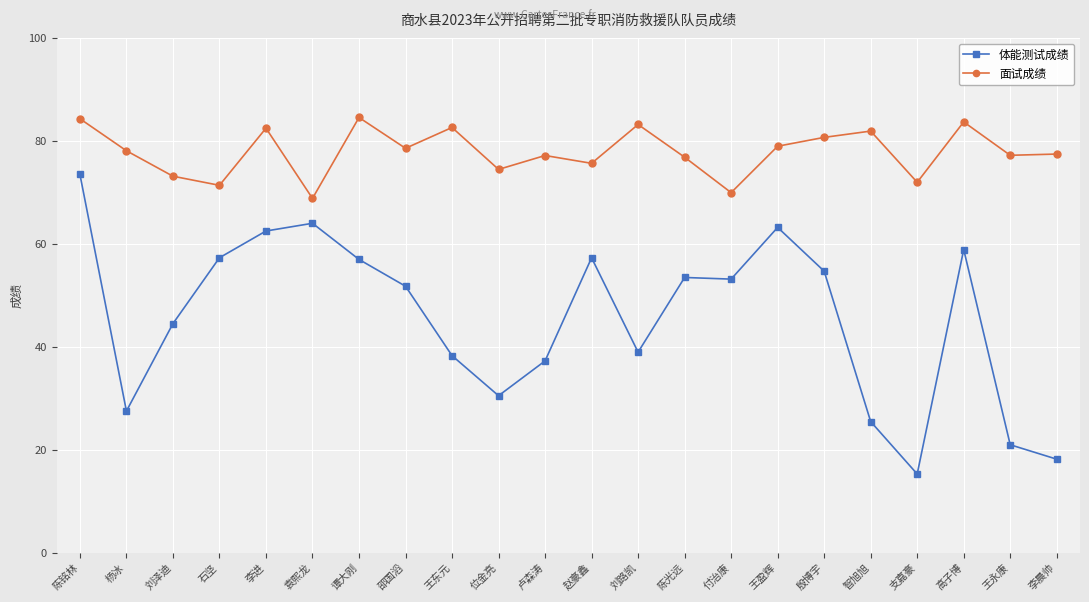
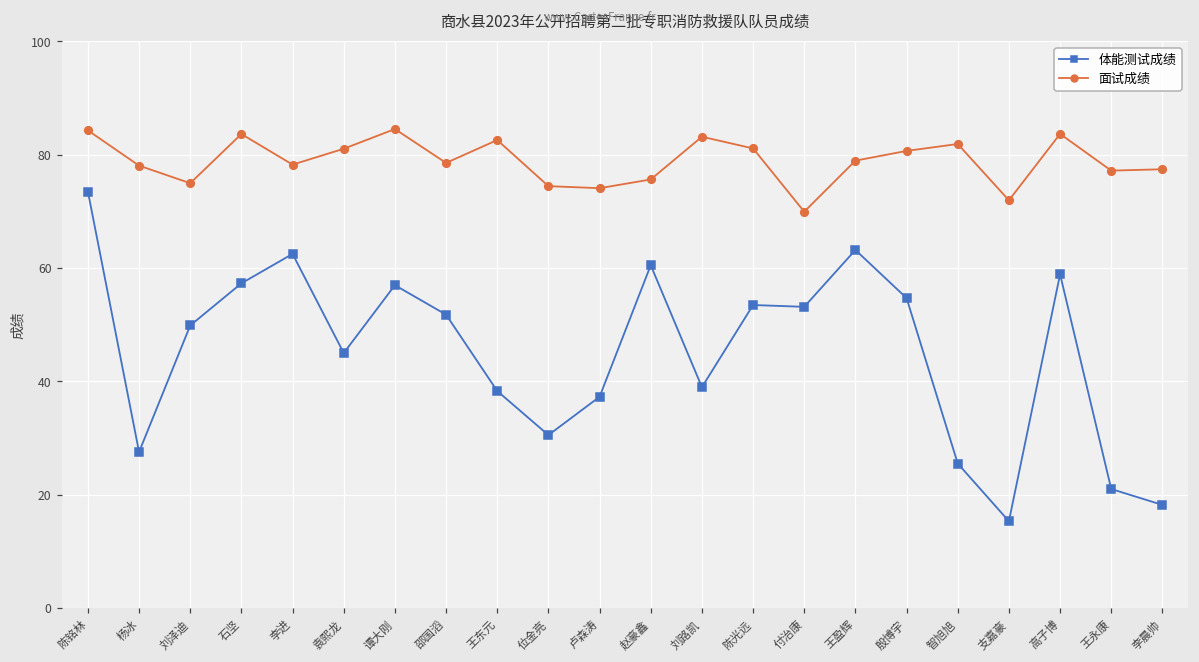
  {
    "体能测试成绩": {
      "陈铭林": 74,
      "杨冰": 28,
-     "刘泽迪": 45,
+     "刘泽迪": 50,
      "石坚": 57,
      "李进": 63,
-     "袁熙龙": 64,
+     "袁熙龙": 45,
      "谭大刚": 57,
      "邵国滔": 52,
      "王东元": 38,
      "位金亮": 31,
      "卢森涛": 37,
-     "赵豪鑫": 57,
+     "赵豪鑫": 61,
      "刘路凯": 39,
      "陈光远": 53,
      "付治康": 53,
      "王盈辉": 63,
      "殷博宇": 55,
      "智旭旭": 26,
      "支嘉豪": 15,
      "高子博": 59,
      "王永康": 21,
      "李晨帅": 18
    },
    "面试成绩": {
      "陈铭林": 84,
      "杨冰": 78,
-     "刘泽迪": 73,
-     "石坚": 71,
-     "李进": 82,
-     "袁熙龙": 69,
+     "刘泽迪": 75,
+     "石坚": 84,
+     "李进": 78,
+     "袁熙龙": 81,
      "谭大刚": 85,
      "邵国滔": 79,
      "王东元": 83,
      "位金亮": 74,
-     "卢森涛": 77,
+     "卢森涛": 74,
      "赵豪鑫": 76,
      "刘路凯": 83,
-     "陈光远": 77,
+     "陈光远": 81,
      "付治康": 70,
      "王盈辉": 79,
      "殷博宇": 81,
      "智旭旭": 82,
      "支嘉豪": 72,
      "高子博": 84,
      "王永康": 77,
      "李晨帅": 77
    }
  }
